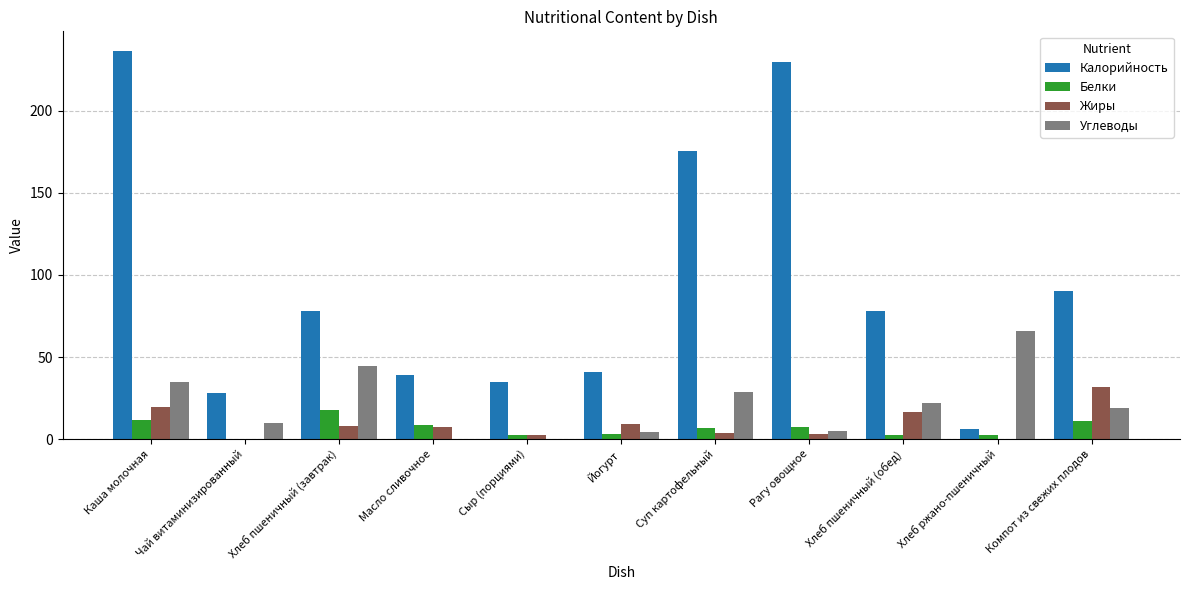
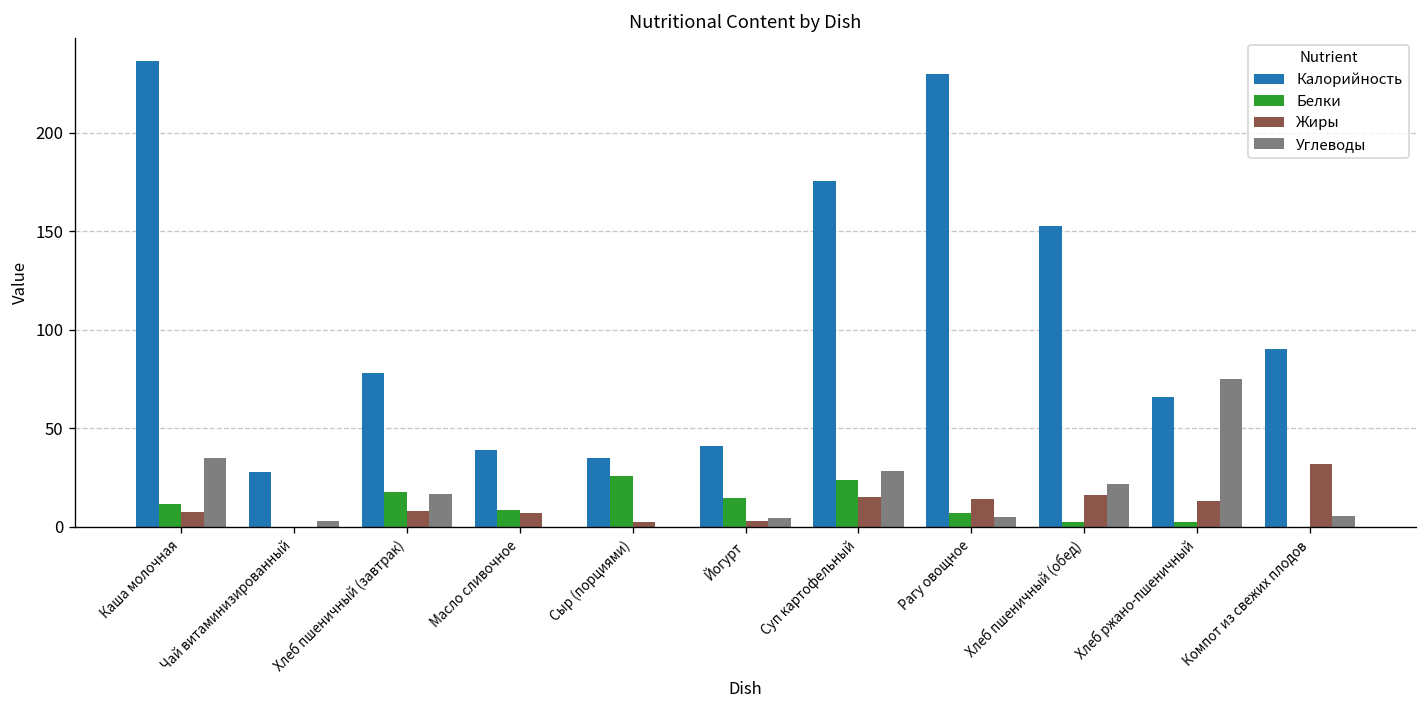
  {
    "Калорийность": {
      "Каша молочная": 237,
      "Чай витаминизированный": 28,
      "Хлеб пшеничный (завтрак)": 78,
      "Масло сливочное": 39,
      "Сыр (порциями)": 35,
      "Йогурт": 41,
      "Суп картофельный": 176,
      "Рагу овощное": 230,
-     "Хлеб пшеничный (обед)": 78,
-     "Хлеб ржано-пшеничный": 6,
+     "Хлеб пшеничный (обед)": 153,
+     "Хлеб ржано-пшеничный": 66,
      "Компот из свежих плодов": 90
    },
    "Белки": {
      "Каша молочная": 12,
      "Чай витаминизированный": 0,
      "Хлеб пшеничный (завтрак)": 18,
      "Масло сливочное": 8,
-     "Сыр (порциями)": 3,
-     "Йогурт": 3,
-     "Суп картофельный": 7,
+     "Сыр (порциями)": 26,
+     "Йогурт": 15,
+     "Суп картофельный": 24,
      "Рагу овощное": 7,
      "Хлеб пшеничный (обед)": 2,
      "Хлеб ржано-пшеничный": 2,
-     "Компот из свежих плодов": 11
+     "Компот из свежих плодов": 0
    },
    "Жиры": {
-     "Каша молочная": 20,
+     "Каша молочная": 8,
      "Чай витаминизированный": 0,
      "Хлеб пшеничный (завтрак)": 8,
      "Масло сливочное": 7,
      "Сыр (порциями)": 3,
-     "Йогурт": 9,
-     "Суп картофельный": 4,
-     "Рагу овощное": 3,
+     "Йогурт": 3,
+     "Суп картофельный": 15,
+     "Рагу овощное": 14,
      "Хлеб пшеничный (обед)": 16,
-     "Хлеб ржано-пшеничный": 0,
+     "Хлеб ржано-пшеничный": 13,
      "Компот из свежих плодов": 32
    },
    "Углеводы": {
      "Каша молочная": 35,
-     "Чай витаминизированный": 10,
-     "Хлеб пшеничный (завтрак)": 45,
+     "Чай витаминизированный": 3,
+     "Хлеб пшеничный (завтрак)": 17,
      "Сыр (порциями)": 0,
      "Йогурт": 5,
      "Суп картофельный": 29,
      "Рагу овощное": 5,
      "Хлеб пшеничный (обед)": 22,
-     "Хлеб ржано-пшеничный": 66,
-     "Компот из свежих плодов": 19
+     "Хлеб ржано-пшеничный": 75,
+     "Компот из свежих плодов": 6
    }
  }
